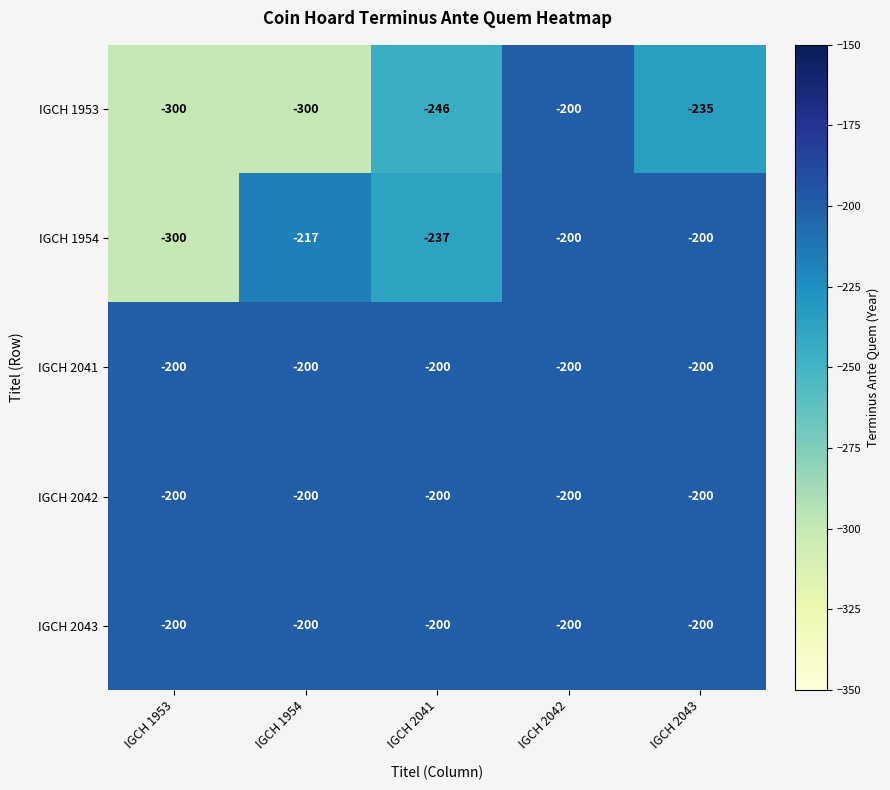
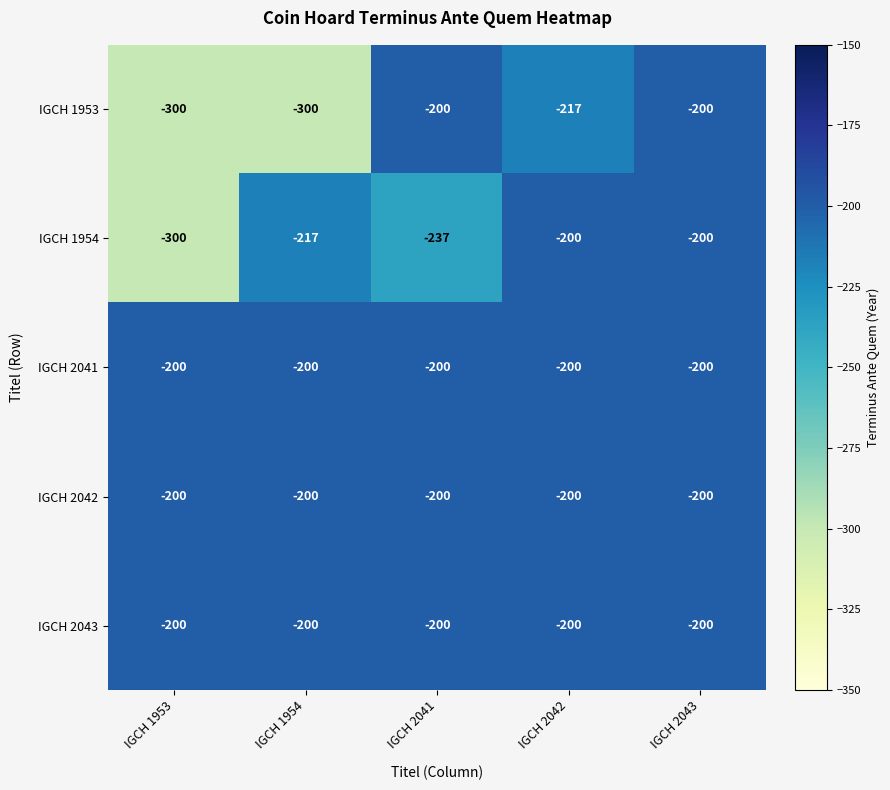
  {
    "IGCH 1953": {
      "IGCH 1953": -300,
      "IGCH 1954": -300,
-     "IGCH 2041": -246,
-     "IGCH 2042": -200,
-     "IGCH 2043": -235
+     "IGCH 2041": -200,
+     "IGCH 2042": -217,
+     "IGCH 2043": -200
    },
    "IGCH 1954": {
      "IGCH 1953": -300,
      "IGCH 1954": -217,
      "IGCH 2041": -237,
      "IGCH 2042": -200,
      "IGCH 2043": -200
    },
    "IGCH 2041": {
      "IGCH 1953": -200,
      "IGCH 1954": -200,
      "IGCH 2041": -200,
      "IGCH 2042": -200,
      "IGCH 2043": -200
    },
    "IGCH 2042": {
      "IGCH 1953": -200,
      "IGCH 1954": -200,
      "IGCH 2041": -200,
      "IGCH 2042": -200,
      "IGCH 2043": -200
    },
    "IGCH 2043": {
      "IGCH 1953": -200,
      "IGCH 1954": -200,
      "IGCH 2041": -200,
      "IGCH 2042": -200,
      "IGCH 2043": -200
    }
  }
